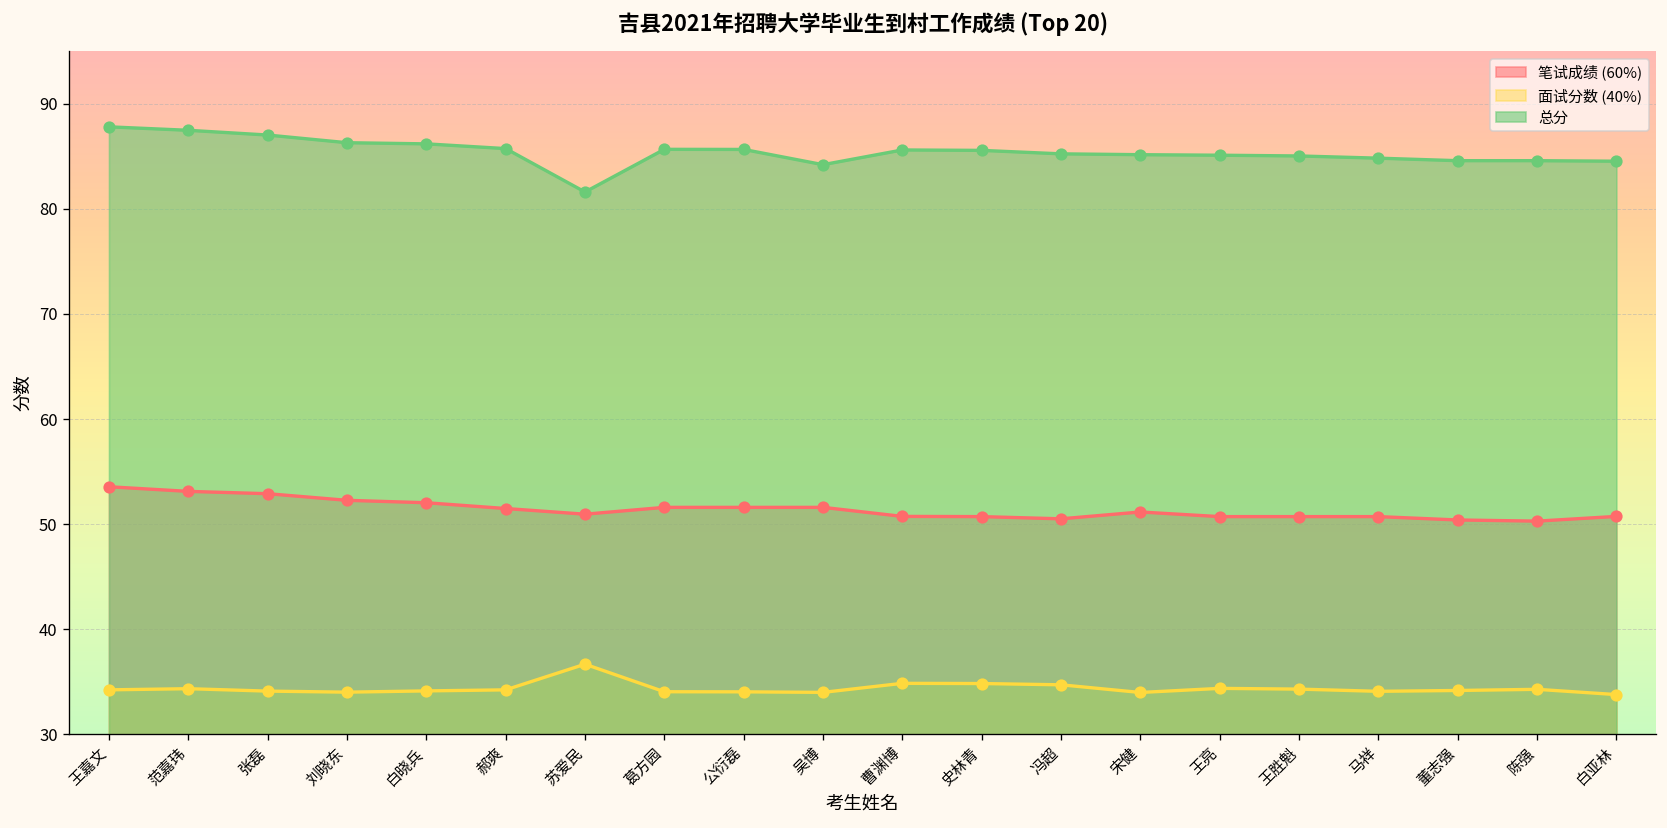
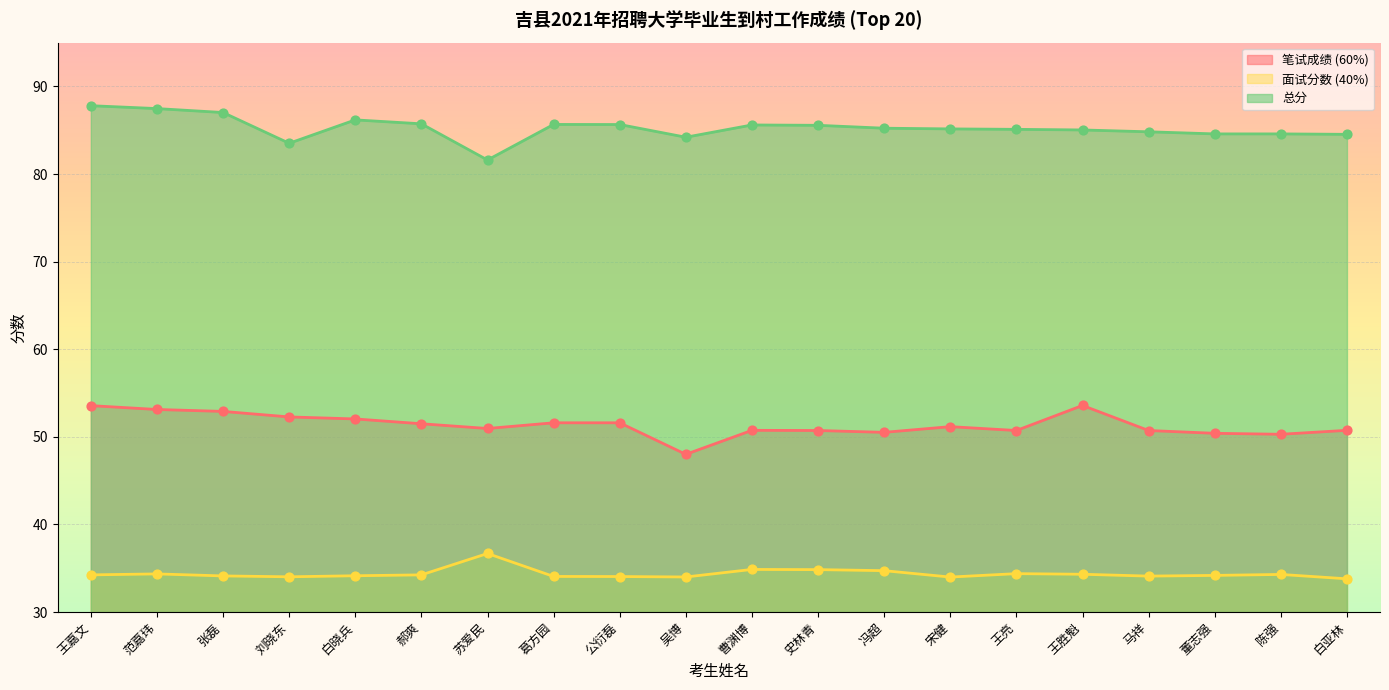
  {
    "笔试成绩 (60%)": {
      "王嘉文": 54,
      "范嘉玮": 53,
      "张磊": 53,
      "刘晓东": 52,
      "白晓兵": 52,
      "郝爽": 51,
      "苏爱民": 51,
      "葛方园": 52,
      "公衍磊": 52,
-     "吴博": 52,
+     "吴博": 48,
      "曹渊博": 51,
      "史林青": 51,
      "冯超": 51,
      "宋健": 51,
      "王亮": 51,
-     "王胜魁": 51,
+     "王胜魁": 54,
      "马祥": 51,
      "董志强": 50,
      "陈强": 50,
      "白亚林": 51
    },
    "面试分数 (40%)": {
      "王嘉文": 34,
      "范嘉玮": 34,
      "张磊": 34,
      "刘晓东": 34,
      "白晓兵": 34,
      "郝爽": 34,
      "苏爱民": 37,
      "葛方园": 34,
      "公衍磊": 34,
      "吴博": 34,
      "曹渊博": 35,
      "史林青": 35,
      "冯超": 35,
      "宋健": 34,
      "王亮": 34,
      "王胜魁": 34,
      "马祥": 34,
      "董志强": 34,
      "陈强": 34,
      "白亚林": 34
    },
    "总分": {
      "王嘉文": 88,
      "范嘉玮": 87,
      "张磊": 87,
-     "刘晓东": 86,
+     "刘晓东": 84,
      "白晓兵": 86,
      "郝爽": 86,
      "苏爱民": 82,
      "葛方园": 86,
      "公衍磊": 86,
      "吴博": 84,
      "曹渊博": 86,
      "史林青": 86,
      "冯超": 85,
      "宋健": 85,
      "王亮": 85,
      "王胜魁": 85,
      "马祥": 85,
      "董志强": 85,
      "陈强": 85,
      "白亚林": 85
    }
  }
